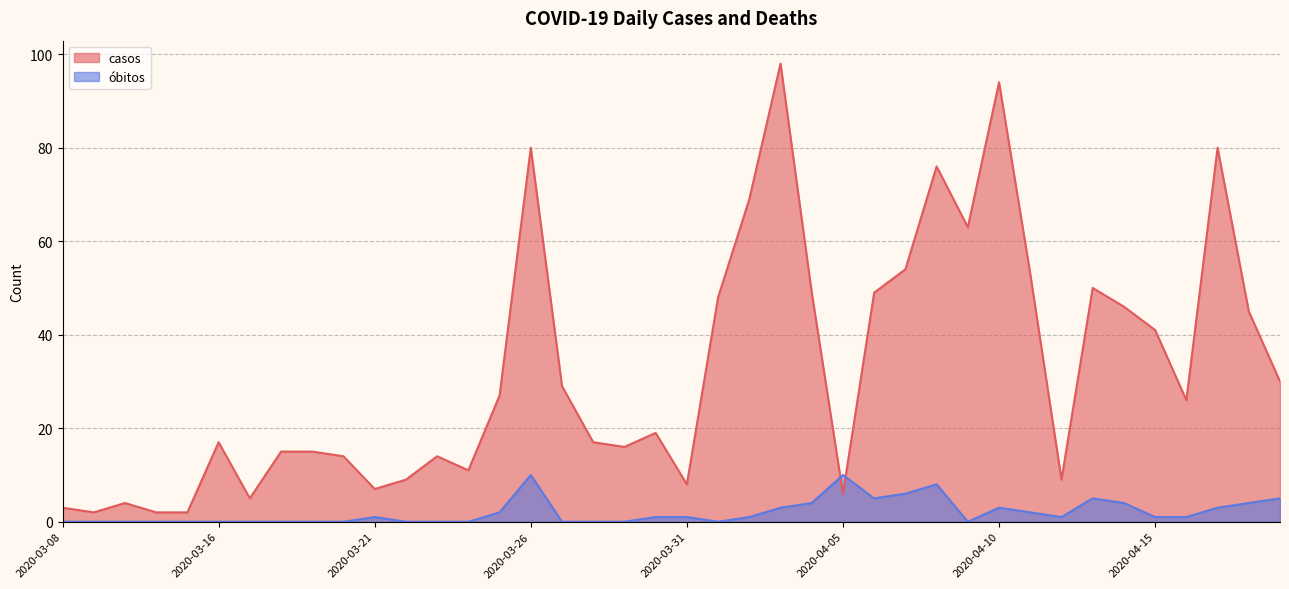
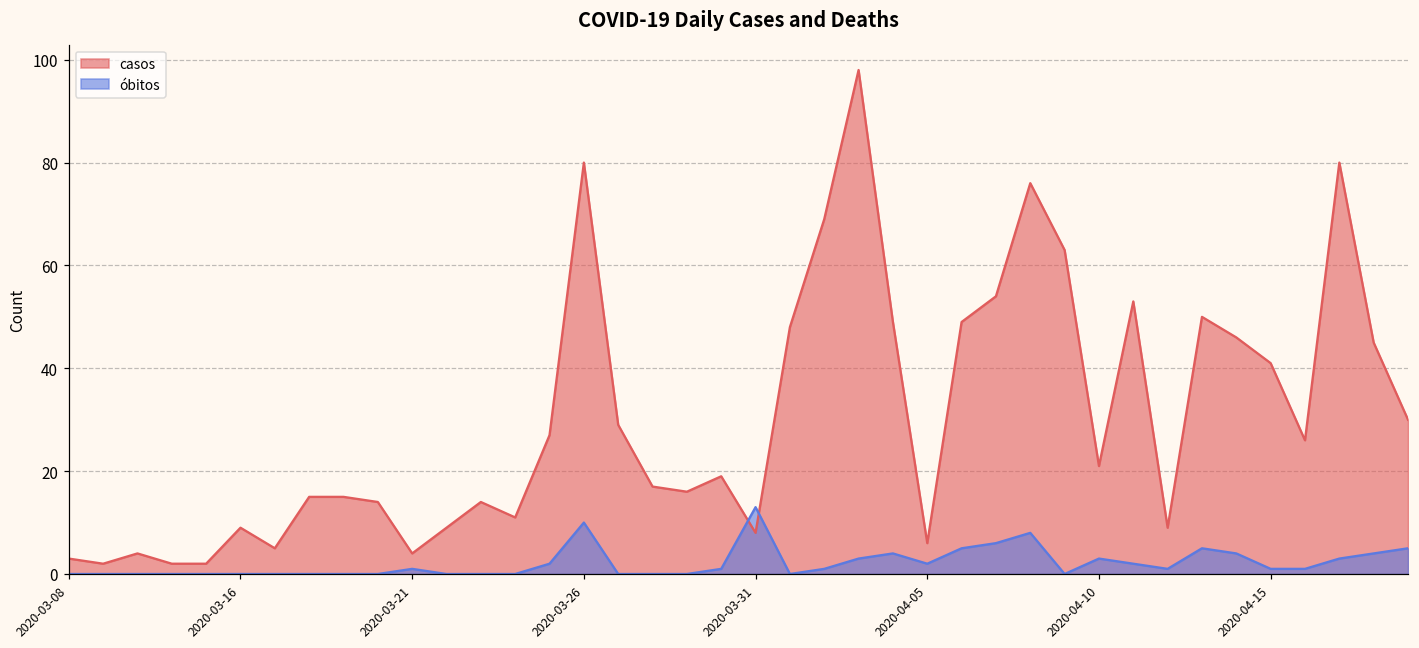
  {
    "casos": {
      "2020-03-08": 3,
-     "2020-03-16": 17,
-     "2020-03-21": 7,
+     "2020-03-16": 9,
+     "2020-03-21": 4,
      "2020-03-26": 80,
      "2020-03-31": 8,
      "2020-04-05": 6,
-     "2020-04-10": 94,
+     "2020-04-10": 21,
      "2020-04-15": 41
    },
    "óbitos": {
      "2020-03-08": 0,
      "2020-03-16": 0,
      "2020-03-21": 1,
      "2020-03-26": 10,
-     "2020-03-31": 1,
-     "2020-04-05": 10,
+     "2020-03-31": 13,
+     "2020-04-05": 2,
      "2020-04-10": 3,
      "2020-04-15": 1
    }
  }
